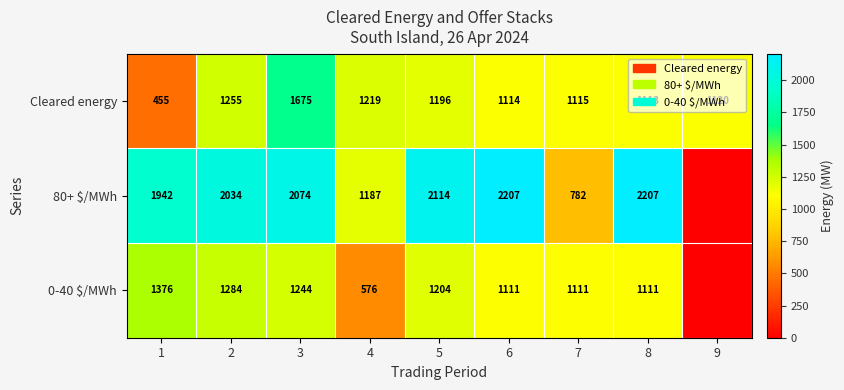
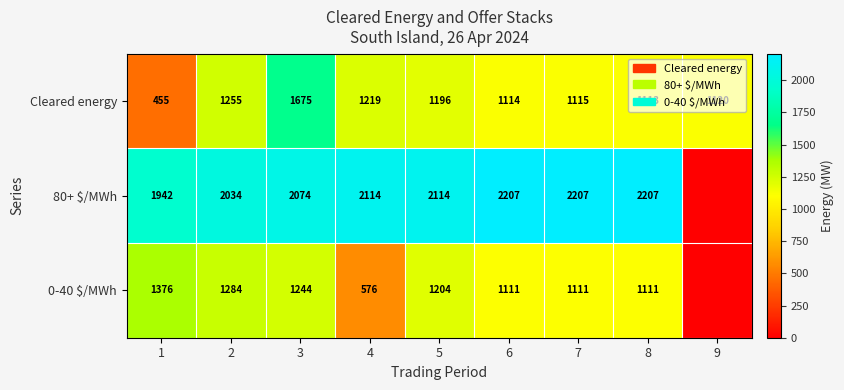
  {
    "Cleared energy": {
      "1": 455,
      "2": 1255,
      "3": 1675,
      "4": 1219,
      "5": 1196,
      "6": 1114,
      "7": 1115
    },
    "80+ $/MWh": {
      "1": 1942,
      "2": 2034,
      "3": 2074,
-     "4": 1187,
+     "4": 2114,
      "5": 2114,
      "6": 2207,
-     "7": 782,
+     "7": 2207,
      "8": 2207
    },
    "0-40 $/MWh": {
      "1": 1376,
      "2": 1284,
      "3": 1244,
      "4": 576,
      "5": 1204,
      "6": 1111,
      "7": 1111,
      "8": 1111
    }
  }
